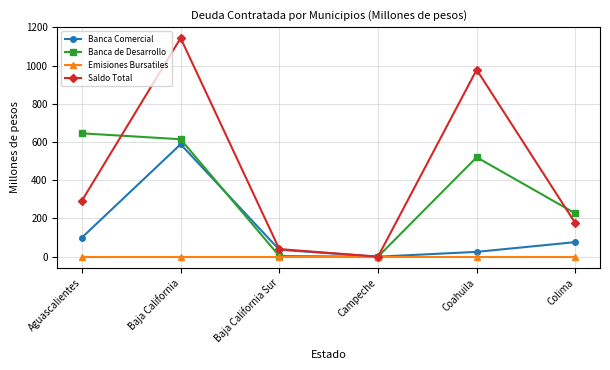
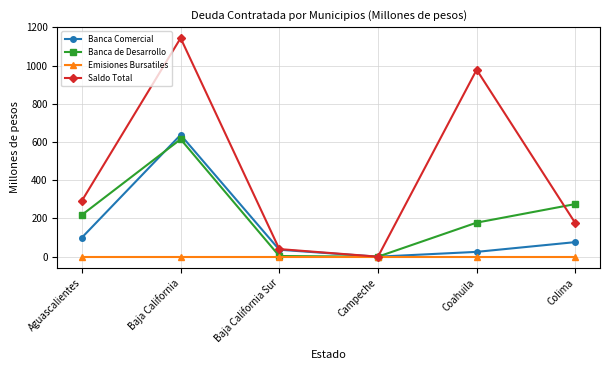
  {
    "Banca Comercial": {
      "Aguascalientes": 100,
-     "Baja California": 590,
+     "Baja California": 640,
      "Coahuila": 30,
      "Colima": 80
    },
    "Banca de Desarrollo": {
-     "Aguascalientes": 650,
+     "Aguascalientes": 220,
      "Baja California": 610,
-     "Coahuila": 520,
-     "Colima": 230
+     "Coahuila": 180,
+     "Colima": 280
    },
    "Emisiones Bursatiles": {
      "Aguascalientes": 0,
      "Baja California": 0,
      "Coahuila": 0,
      "Colima": 0
    },
    "Saldo Total": {
      "Aguascalientes": 290,
      "Baja California": 1140,
      "Coahuila": 980,
      "Colima": 180
    }
  }
